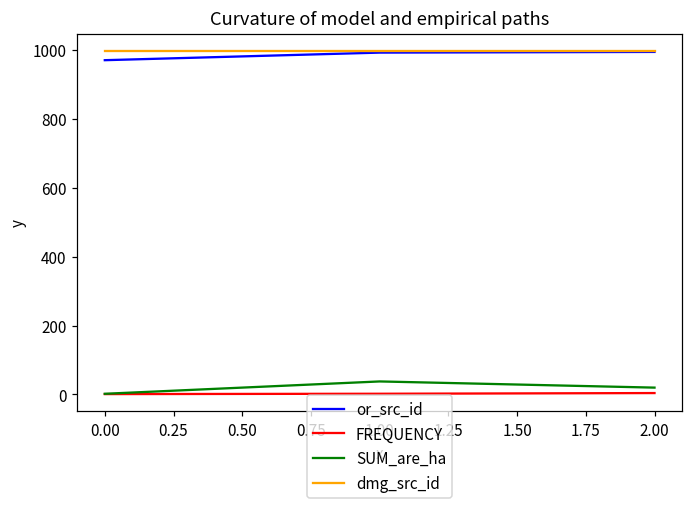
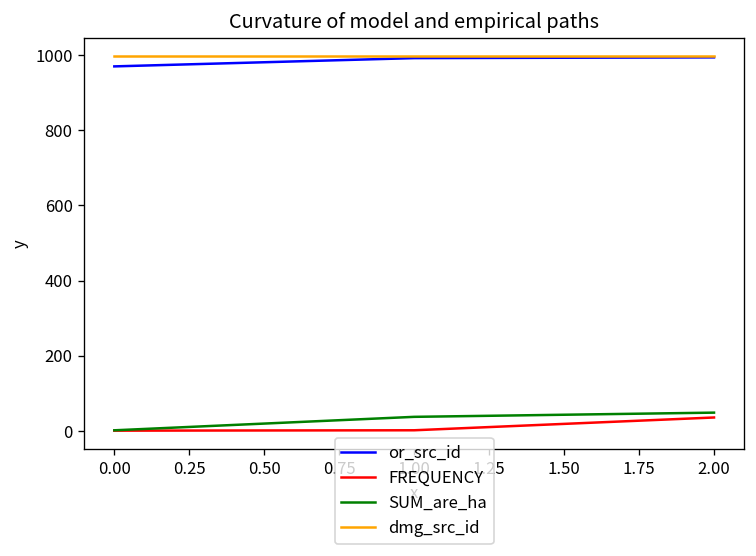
  {
    "or_src_id": {
      "0.00": 970
    },
    "FREQUENCY": {
      "1.00": 0,
-     "2.00": 0
+     "2.00": 40
    },
    "SUM_are_ha": {
      "1.00": 40,
-     "2.00": 20
+     "2.00": 50
    },
    "dmg_src_id": {
      "0.00": 1000
    }
  }
